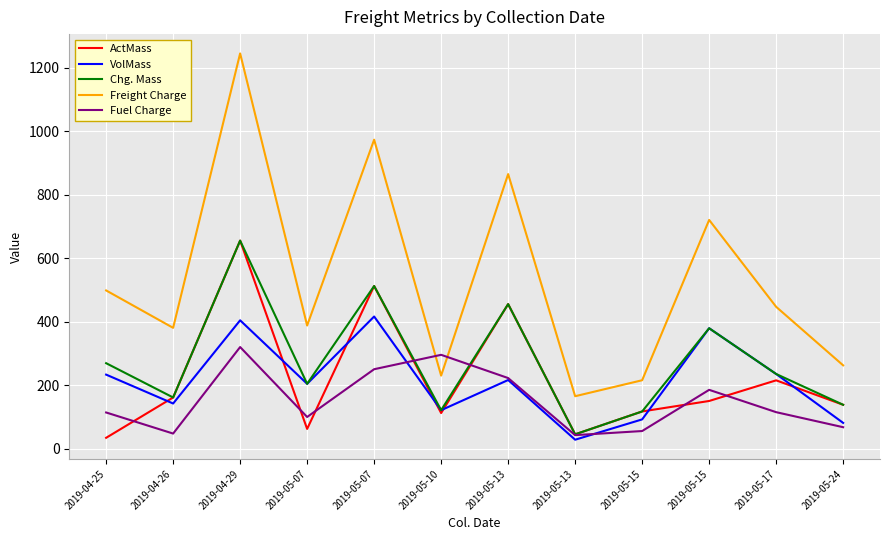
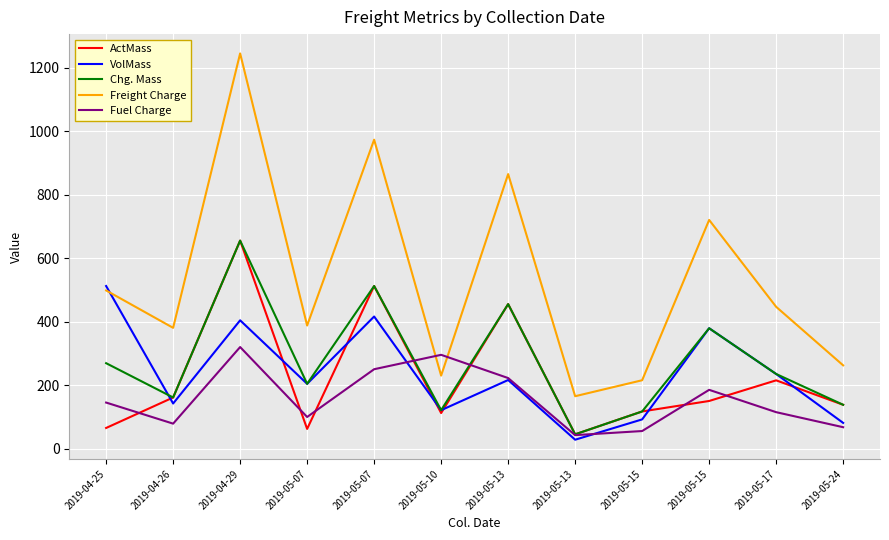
  {
    "ActMass": {
-     "2019-04-25": 30,
+     "2019-04-25": 70,
      "2019-05-10": 110,
      "2019-05-17": 220
    },
    "VolMass": {
-     "2019-04-25": 230,
+     "2019-04-25": 510,
      "2019-04-26": 140,
      "2019-04-29": 400,
      "2019-05-24": 80
    },
    "Chg. Mass": {
      "2019-04-25": 270
    },
    "Freight Charge": {
      "2019-04-25": 500,
      "2019-04-26": 380,
      "2019-04-29": 1240,
      "2019-05-10": 230,
      "2019-05-17": 450,
      "2019-05-24": 260
    },
    "Fuel Charge": {
-     "2019-04-25": 110,
-     "2019-04-26": 50,
+     "2019-04-25": 150,
+     "2019-04-26": 80,
      "2019-04-29": 320,
      "2019-05-10": 300,
      "2019-05-17": 110,
      "2019-05-24": 70
    }
  }
